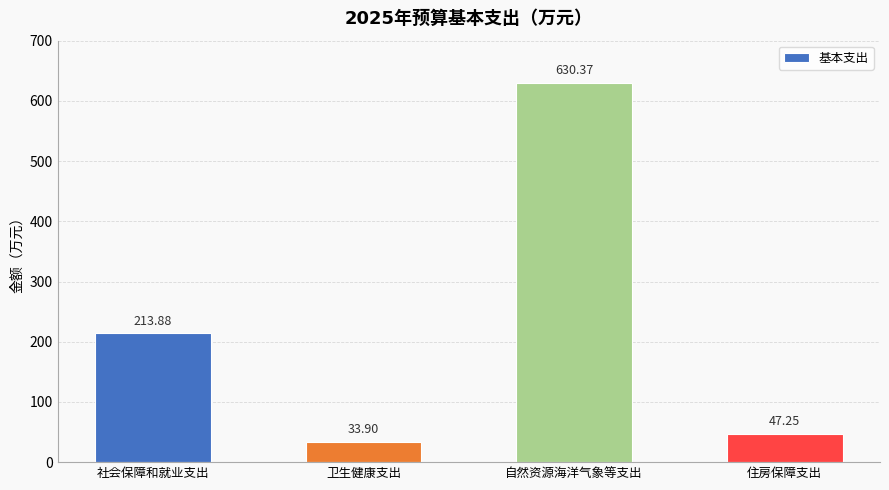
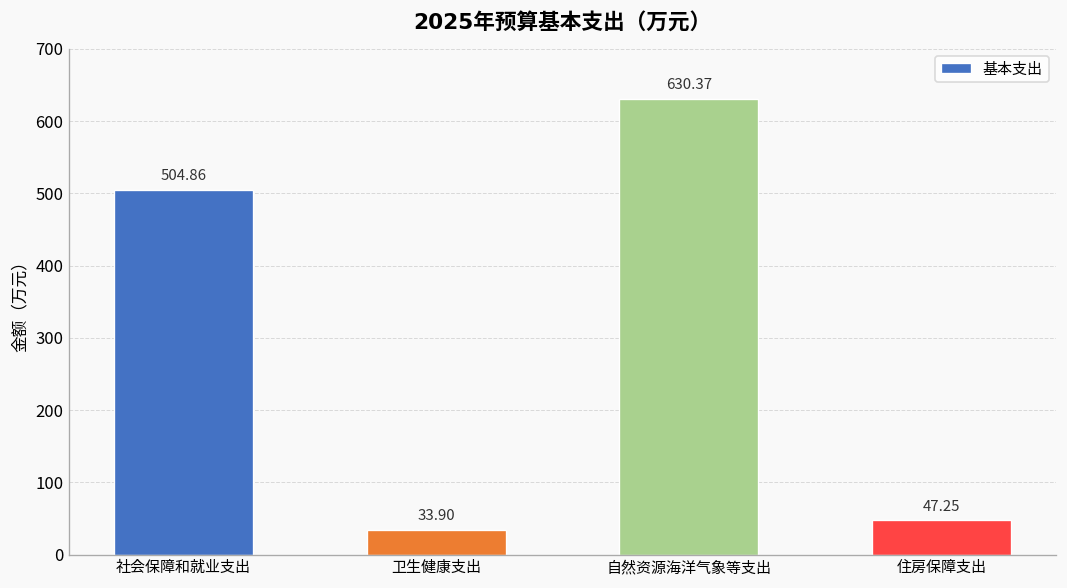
  {
-   "社会保障和就业支出": 213.88,
+   "社会保障和就业支出": 504.86,
    "卫生健康支出": 33.90,
    "自然资源海洋气象等支出": 630.37,
    "住房保障支出": 47.25
  }
